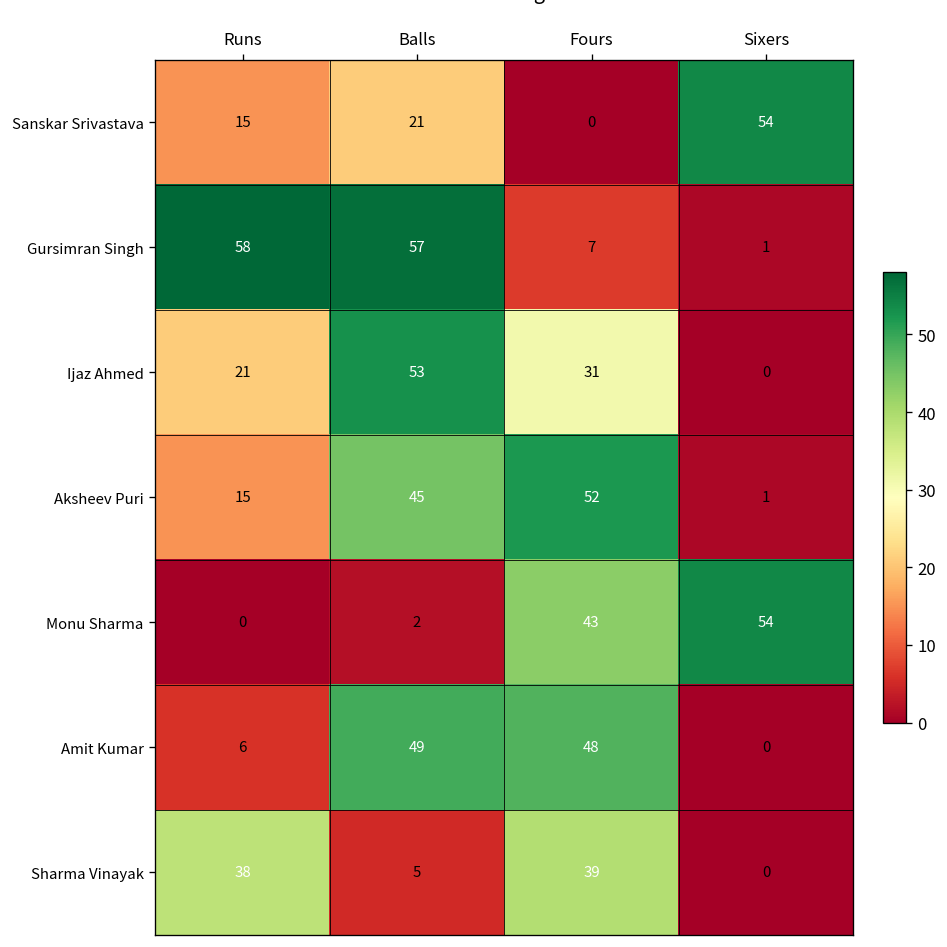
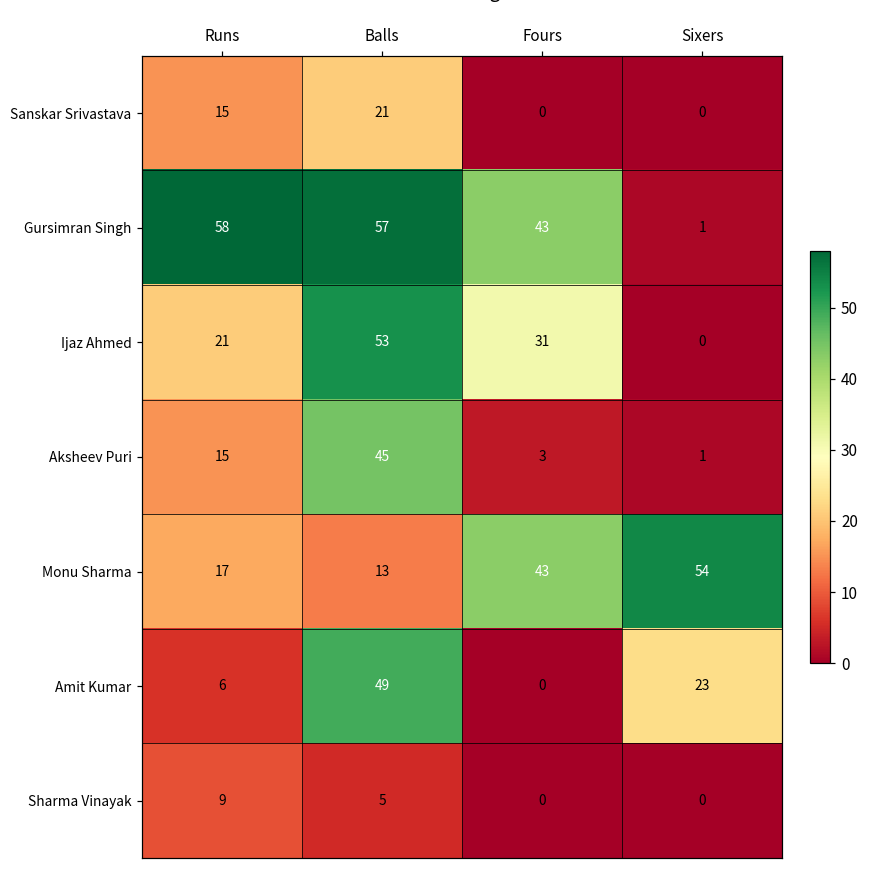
  {
    "Sanskar Srivastava": {
      "Runs": 15,
      "Balls": 21,
      "Fours": 0,
-     "Sixers": 54
+     "Sixers": 0
    },
    "Gursimran Singh": {
      "Runs": 58,
      "Balls": 57,
-     "Fours": 7,
+     "Fours": 43,
      "Sixers": 1
    },
    "Ijaz Ahmed": {
      "Runs": 21,
      "Balls": 53,
      "Fours": 31,
      "Sixers": 0
    },
    "Aksheev Puri": {
      "Runs": 15,
      "Balls": 45,
-     "Fours": 52,
+     "Fours": 3,
      "Sixers": 1
    },
    "Monu Sharma": {
-     "Runs": 0,
-     "Balls": 2,
+     "Runs": 17,
+     "Balls": 13,
      "Fours": 43,
      "Sixers": 54
    },
    "Amit Kumar": {
      "Runs": 6,
      "Balls": 49,
-     "Fours": 48,
-     "Sixers": 0
+     "Fours": 0,
+     "Sixers": 23
    },
    "Sharma Vinayak": {
-     "Runs": 38,
+     "Runs": 9,
      "Balls": 5,
-     "Fours": 39,
+     "Fours": 0,
      "Sixers": 0
    }
  }
